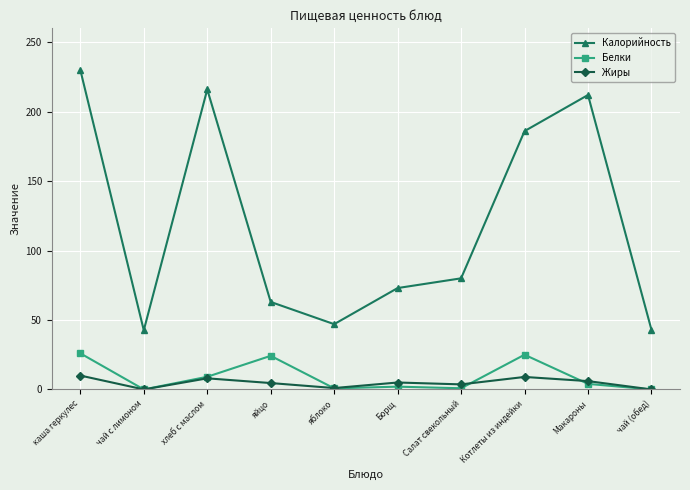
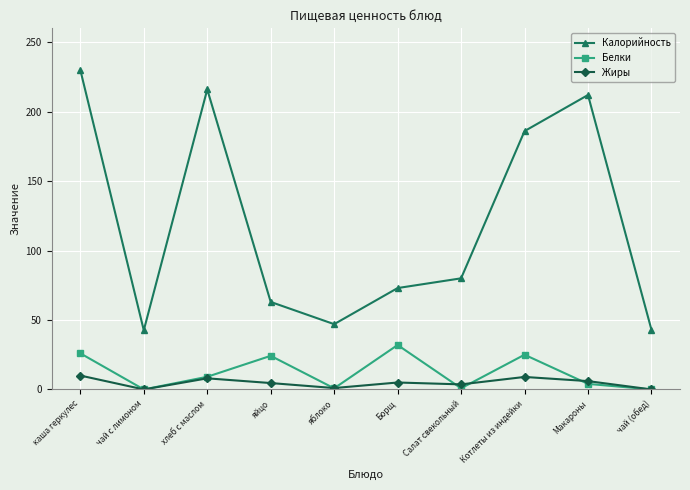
  {
    "Белки": {
      "каша геркулес": 26,
      "яйцо": 24,
-     "Борщ": 2,
+     "Борщ": 32,
      "Салат свекольный": 1,
      "Котлеты из индейки": 25,
      "Макароны": 4
    }
  }
